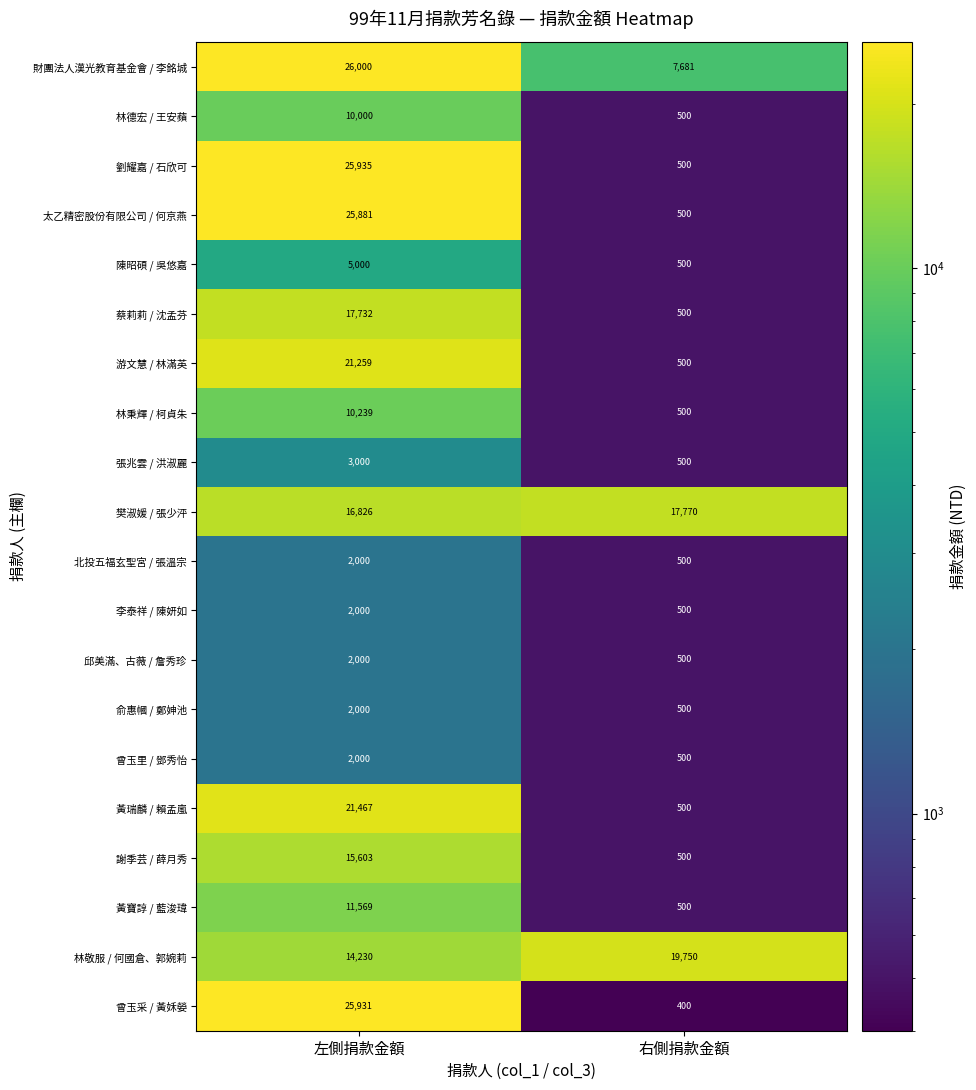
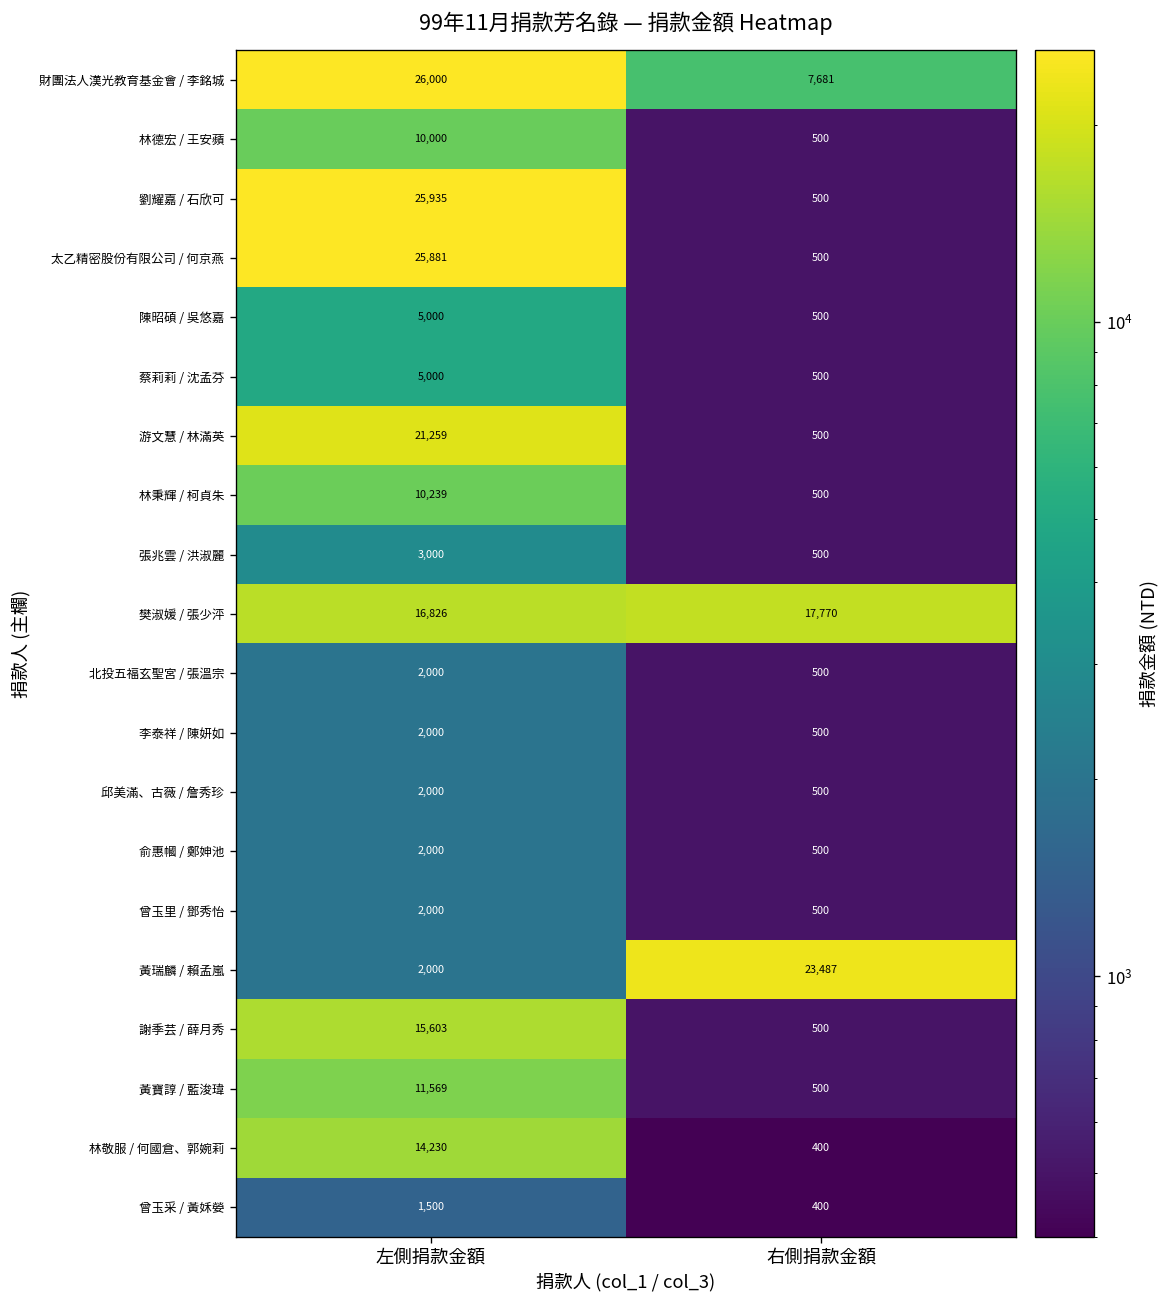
  {
    "財團法人漢光教育基金會 / 李銘城": {
      "左側捐款金額": "26,000",
      "右側捐款金額": "7,681"
    },
    "林德宏 / 王安蘋": {
      "左側捐款金額": "10,000",
      "右側捐款金額": "500"
    },
    "劉耀嘉 / 石欣可": {
      "左側捐款金額": "25,935",
      "右側捐款金額": "500"
    },
    "太乙精密股份有限公司 / 何京燕": {
      "左側捐款金額": "25,881",
      "右側捐款金額": "500"
    },
    "陳昭碩 / 吳悠嘉": {
      "左側捐款金額": "5,000",
      "右側捐款金額": "500"
    },
    "蔡莉莉 / 沈孟芬": {
-     "左側捐款金額": "17,732",
+     "左側捐款金額": "5,000",
      "右側捐款金額": "500"
    },
    "游文慧 / 林滿英": {
      "左側捐款金額": "21,259",
      "右側捐款金額": "500"
    },
    "林秉輝 / 柯貞朱": {
      "左側捐款金額": "10,239",
      "右側捐款金額": "500"
    },
    "張兆雲 / 洪淑麗": {
      "左側捐款金額": "3,000",
      "右側捐款金額": "500"
    },
    "樊淑媛 / 張少泙": {
      "左側捐款金額": "16,826",
      "右側捐款金額": "17,770"
    },
    "北投五福玄聖宮 / 張溫宗": {
      "左側捐款金額": "2,000",
      "右側捐款金額": "500"
    },
    "李泰祥 / 陳妍如": {
      "左側捐款金額": "2,000",
      "右側捐款金額": "500"
    },
    "邱美滿、古薇 / 詹秀珍": {
      "左側捐款金額": "2,000",
      "右側捐款金額": "500"
    },
    "俞惠幗 / 鄭妽池": {
      "左側捐款金額": "2,000",
      "右側捐款金額": "500"
    },
    "曾玉里 / 鄧秀怡": {
      "左側捐款金額": "2,000",
      "右側捐款金額": "500"
    },
    "黃瑞麟 / 賴孟嵐": {
-     "左側捐款金額": "21,467",
-     "右側捐款金額": "500"
+     "左側捐款金額": "2,000",
+     "右側捐款金額": "23,487"
    },
    "謝季芸 / 薛月秀": {
      "左側捐款金額": "15,603",
      "右側捐款金額": "500"
    },
    "黃寶諄 / 藍浚瑋": {
      "左側捐款金額": "11,569",
      "右側捐款金額": "500"
    },
    "林敬服 / 何國倉、郭婉莉": {
      "左側捐款金額": "14,230",
-     "右側捐款金額": "19,750"
+     "右側捐款金額": "400"
    },
    "曾玉采 / 黃姀嫈": {
-     "左側捐款金額": "25,931",
+     "左側捐款金額": "1,500",
      "右側捐款金額": "400"
    }
  }
